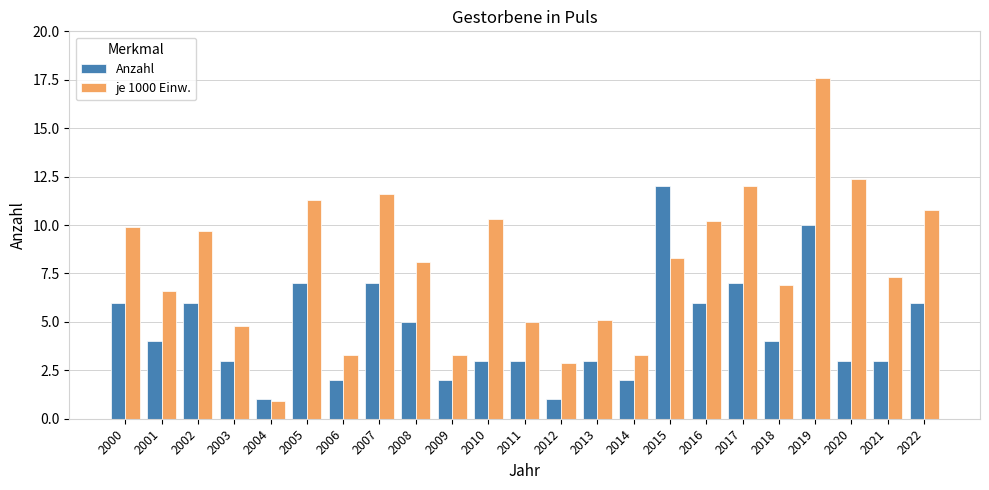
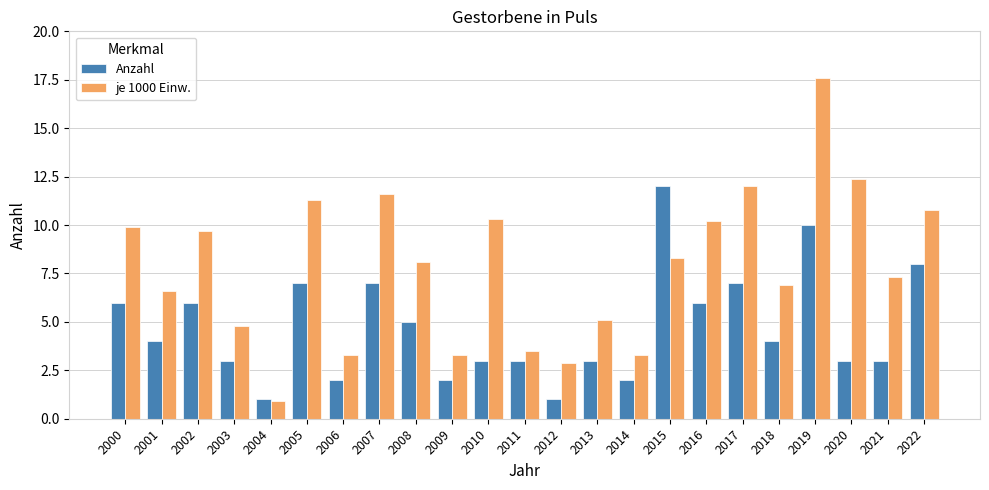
  {
    "Anzahl": {
      "2000": 6,
      "2001": 4,
      "2002": 6,
      "2003": 3,
      "2004": 1,
      "2005": 7,
      "2006": 2,
      "2007": 7,
      "2008": 5,
      "2009": 2,
      "2010": 3,
      "2011": 3,
      "2012": 1,
      "2013": 3,
      "2014": 2,
      "2015": 12,
      "2016": 6,
      "2017": 7,
      "2018": 4,
      "2019": 10,
      "2020": 3,
      "2021": 3,
-     "2022": 6
+     "2022": 8
    },
    "je 1000 Einw.": {
      "2000": 9.9,
      "2001": 6.6,
      "2002": 9.7,
      "2003": 4.8,
      "2004": 0.9,
      "2005": 11.3,
      "2006": 3.3,
      "2007": 11.6,
      "2008": 8.1,
      "2009": 3.3,
      "2010": 10.3,
-     "2011": 5.0,
+     "2011": 3.5,
      "2012": 2.9,
      "2013": 5.1,
      "2014": 3.3,
      "2015": 8.3,
      "2016": 10.2,
      "2017": 12.0,
      "2018": 6.9,
      "2019": 17.6,
      "2020": 12.4,
      "2021": 7.3,
      "2022": 10.8
    }
  }
